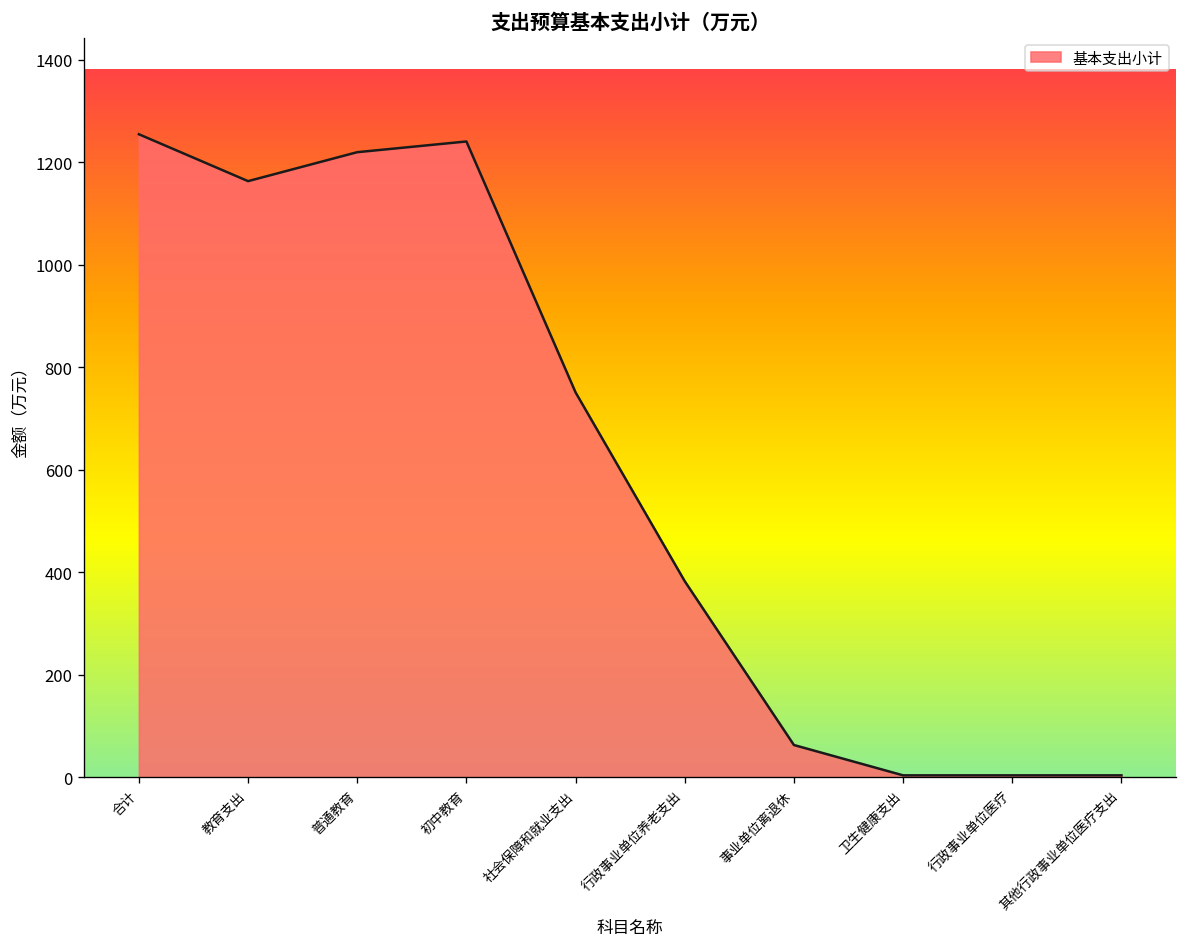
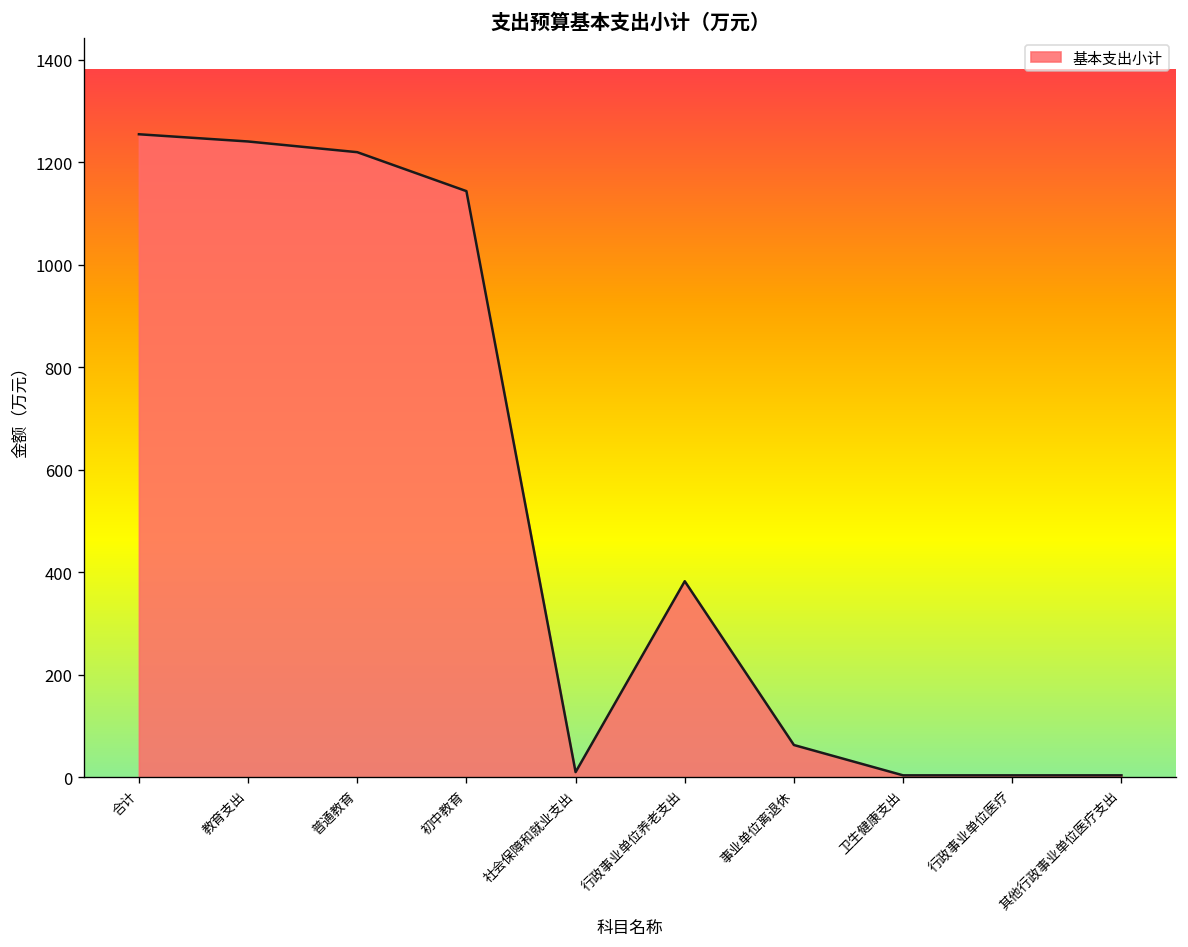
  {
    "合计": 1250,
-   "教育支出": 1160,
+   "教育支出": 1240,
    "普通教育": 1220,
-   "初中教育": 1240,
-   "社会保障和就业支出": 750,
+   "初中教育": 1140,
+   "社会保障和就业支出": 10,
    "行政事业单位养老支出": 380,
    "事业单位离退休": 60,
    "卫生健康支出": 0,
    "行政事业单位医疗": 0,
    "其他行政事业单位医疗支出": 0
  }
